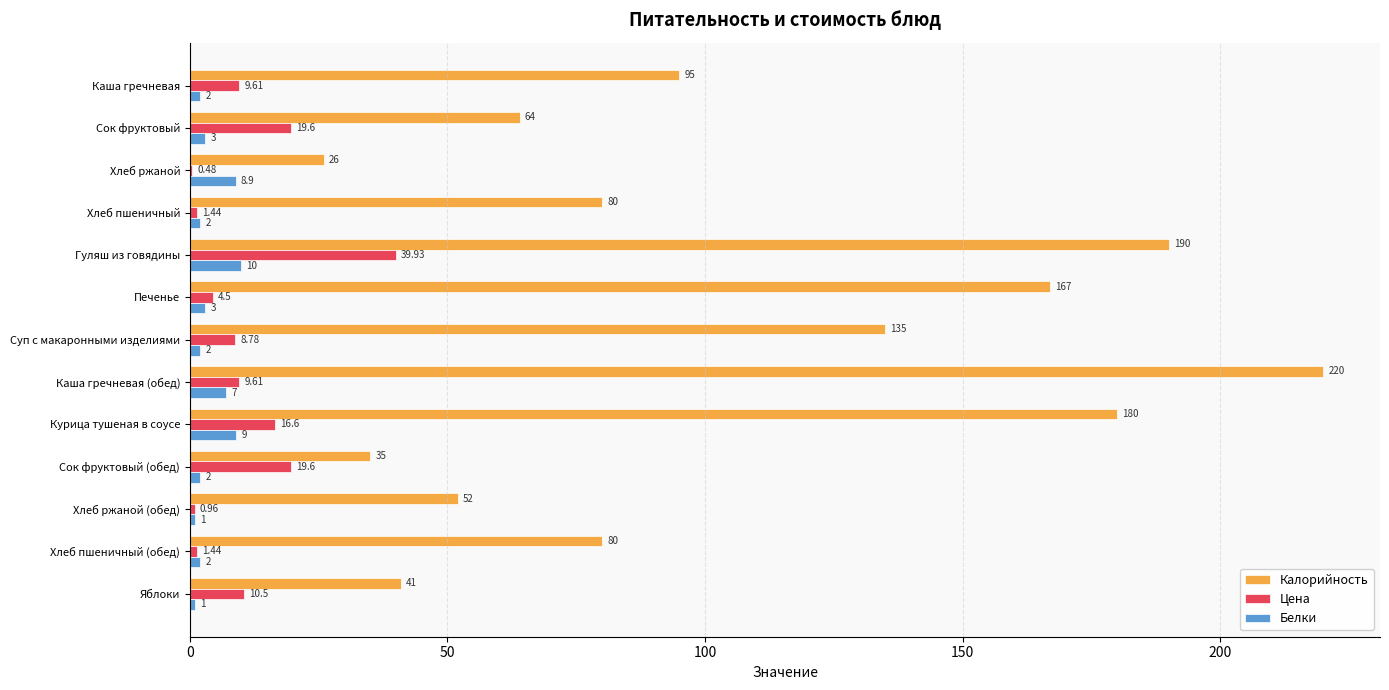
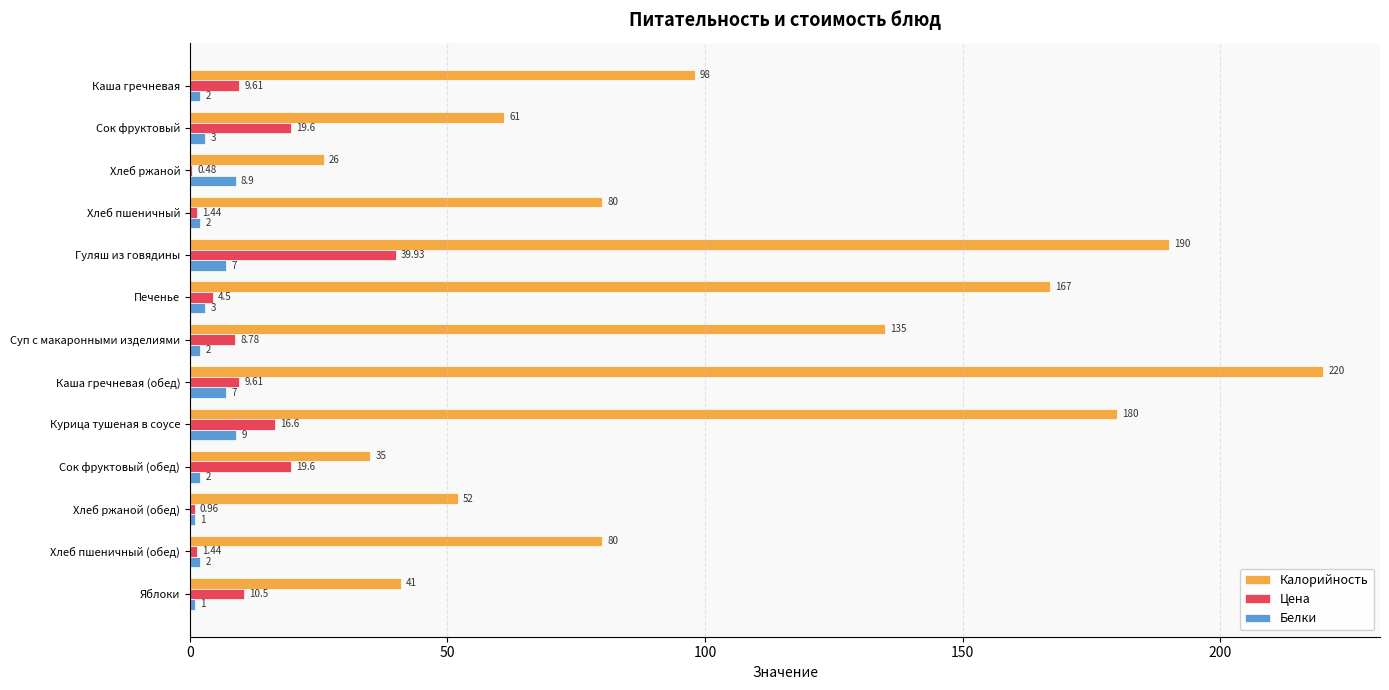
  {
    "Калорийность": {
-     "Каша гречневая": 95,
-     "Сок фруктовый": 64,
+     "Каша гречневая": 98,
+     "Сок фруктовый": 61,
      "Хлеб ржаной": 26,
      "Хлеб пшеничный": 80,
      "Гуляш из говядины": 190,
      "Печенье": 167,
      "Суп с макаронными изделиями": 135,
      "Каша гречневая (обед)": 220,
      "Курица тушеная в соусе": 180,
      "Сок фруктовый (обед)": 35,
      "Хлеб ржаной (обед)": 52,
      "Хлеб пшеничный (обед)": 80,
      "Яблоки": 41
    },
    "Цена": {
      "Каша гречневая": 9.61,
      "Сок фруктовый": 19.6,
      "Хлеб ржаной": 0.48,
      "Хлеб пшеничный": 1.44,
      "Гуляш из говядины": 39.93,
      "Печенье": 4.5,
      "Суп с макаронными изделиями": 8.78,
      "Каша гречневая (обед)": 9.61,
      "Курица тушеная в соусе": 16.6,
      "Сок фруктовый (обед)": 19.6,
      "Хлеб ржаной (обед)": 0.96,
      "Хлеб пшеничный (обед)": 1.44,
      "Яблоки": 10.5
    },
    "Белки": {
      "Каша гречневая": 2,
      "Сок фруктовый": 3,
      "Хлеб ржаной": 8.9,
      "Хлеб пшеничный": 2,
-     "Гуляш из говядины": 10,
+     "Гуляш из говядины": 7,
      "Печенье": 3,
      "Суп с макаронными изделиями": 2,
      "Каша гречневая (обед)": 7,
      "Курица тушеная в соусе": 9,
      "Сок фруктовый (обед)": 2,
      "Хлеб ржаной (обед)": 1,
      "Хлеб пшеничный (обед)": 2,
      "Яблоки": 1
    }
  }
